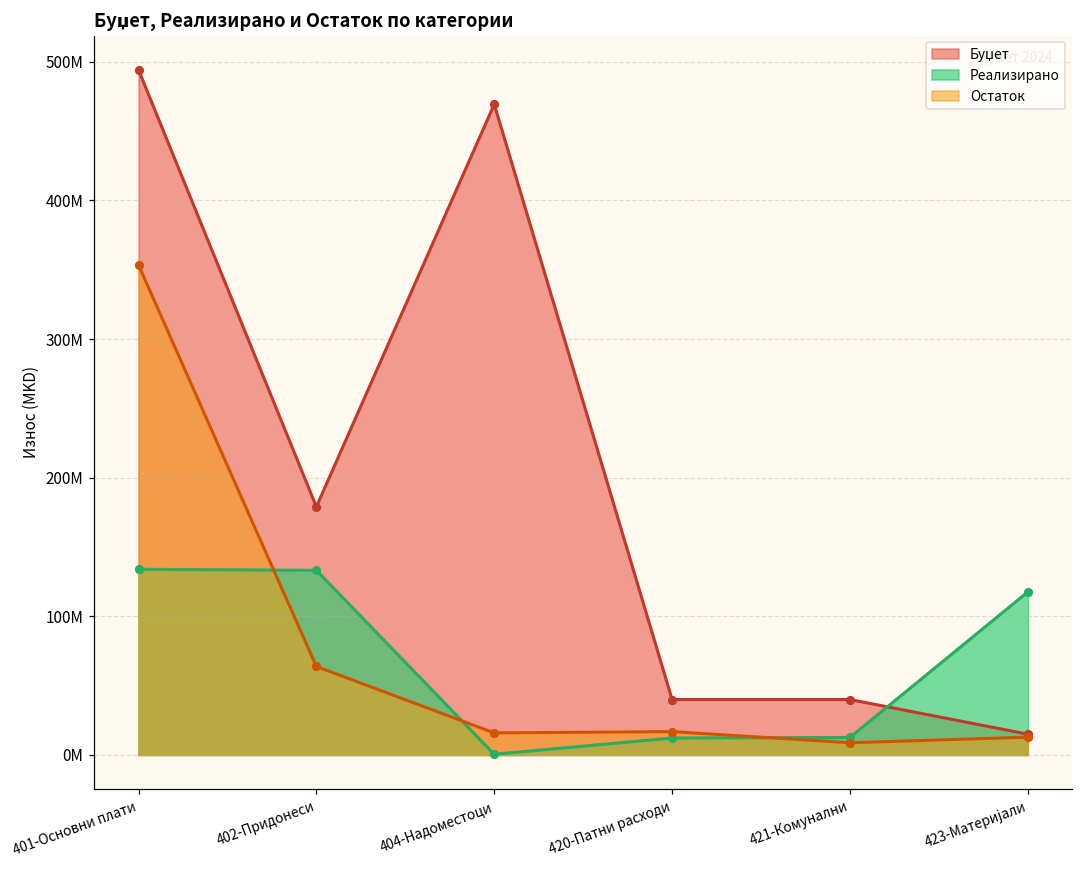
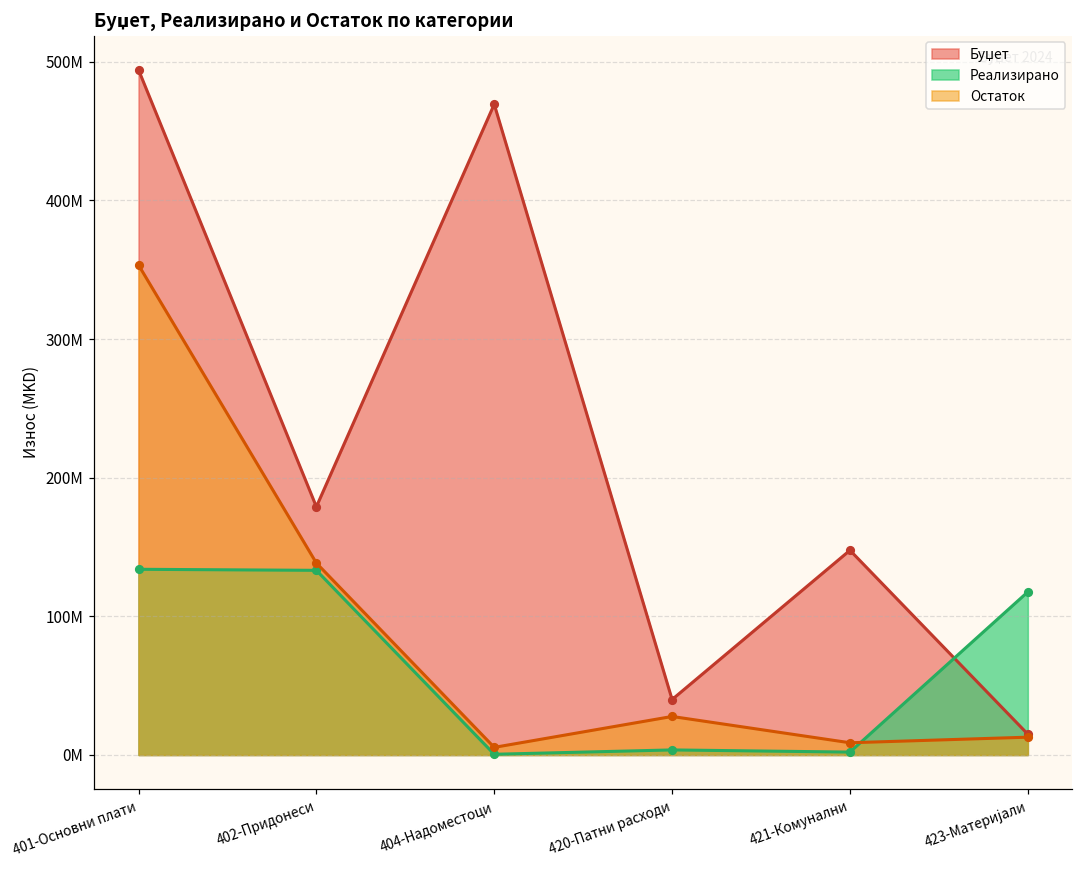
  {
    "Буџет": {
      "401-Основни плати": 494000000,
      "402-Придонеси": 179000000,
      "404-Надоместоци": 469000000,
      "420-Патни расходи": 40000000,
-     "421-Комунални": 40000000,
+     "421-Комунални": 148000000,
      "423-Материјали": 15000000
    },
    "Реализирано": {
      "401-Основни плати": 134000000,
      "402-Придонеси": 133000000,
      "404-Надоместоци": 1000000,
-     "420-Патни расходи": 12000000,
-     "421-Комунални": 13000000,
+     "420-Патни расходи": 4000000,
+     "421-Комунални": 2000000,
      "423-Материјали": 118000000
    },
    "Остаток": {
      "401-Основни плати": 353000000,
-     "402-Придонеси": 64000000,
-     "404-Надоместоци": 16000000,
-     "420-Патни расходи": 17000000,
+     "402-Придонеси": 138000000,
+     "404-Надоместоци": 5000000,
+     "420-Патни расходи": 28000000,
      "421-Комунални": 9000000,
      "423-Материјали": 13000000
    }
  }
